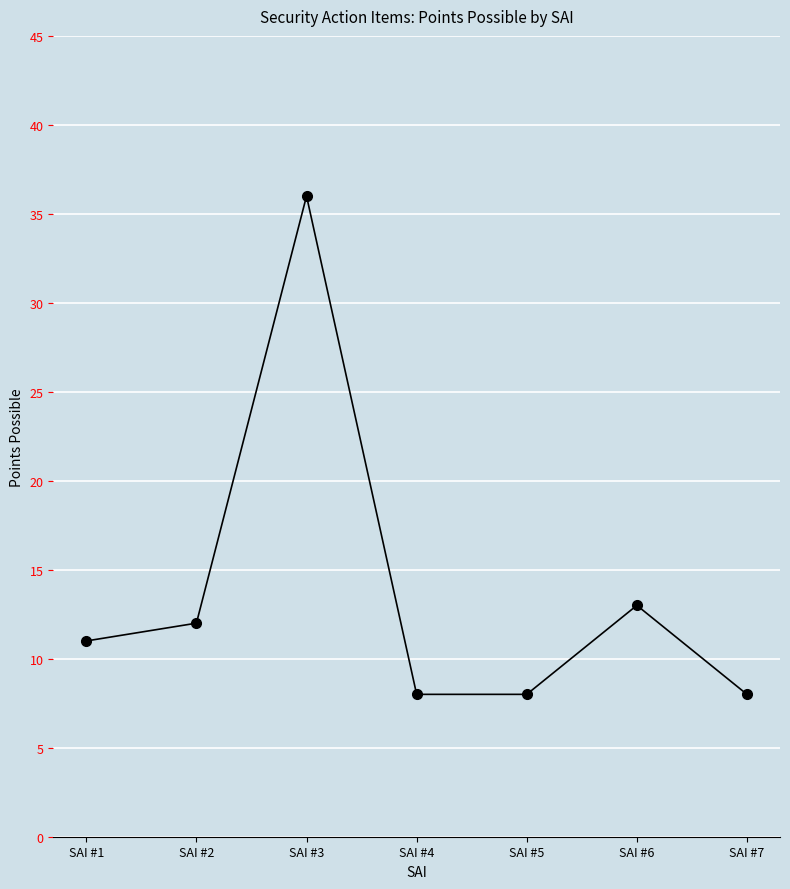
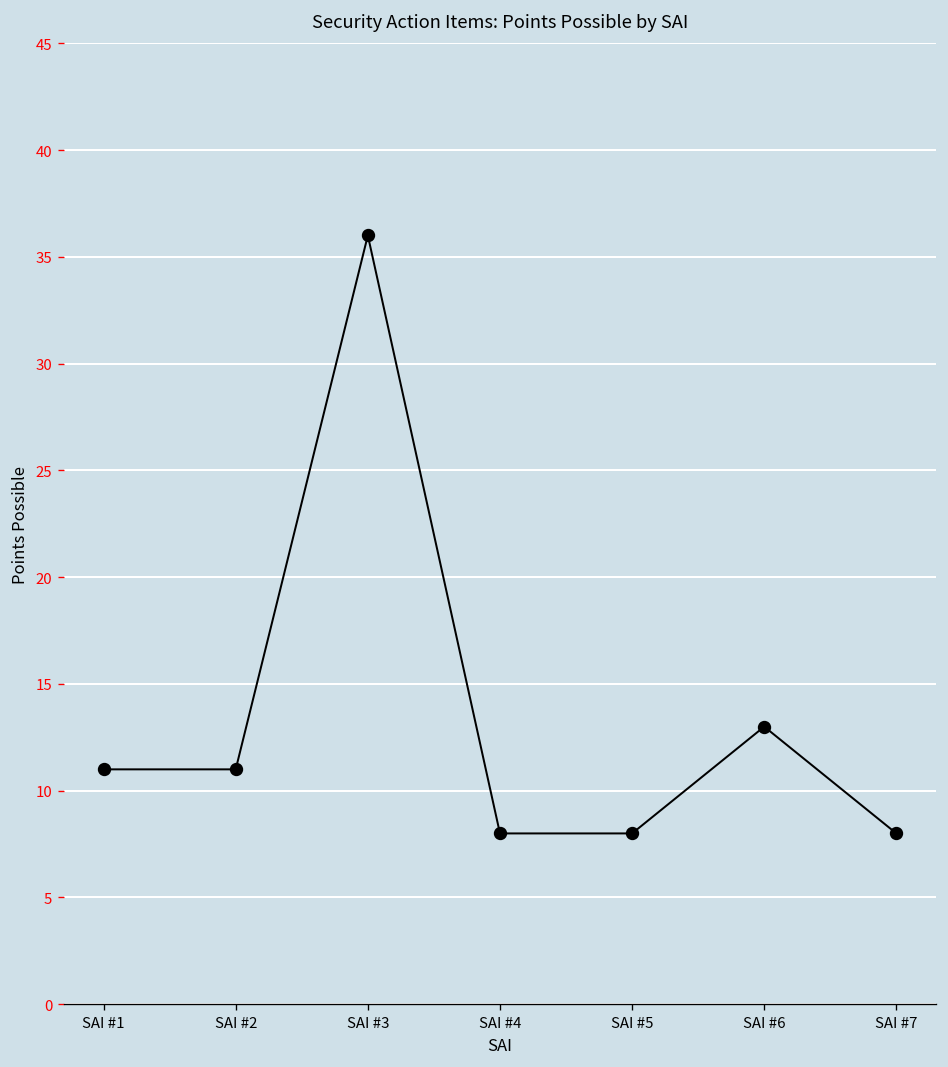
  {
    "SAI #1": 11,
-   "SAI #2": 12,
+   "SAI #2": 11,
    "SAI #3": 36,
    "SAI #4": 8,
    "SAI #5": 8,
    "SAI #6": 13,
    "SAI #7": 8
  }
